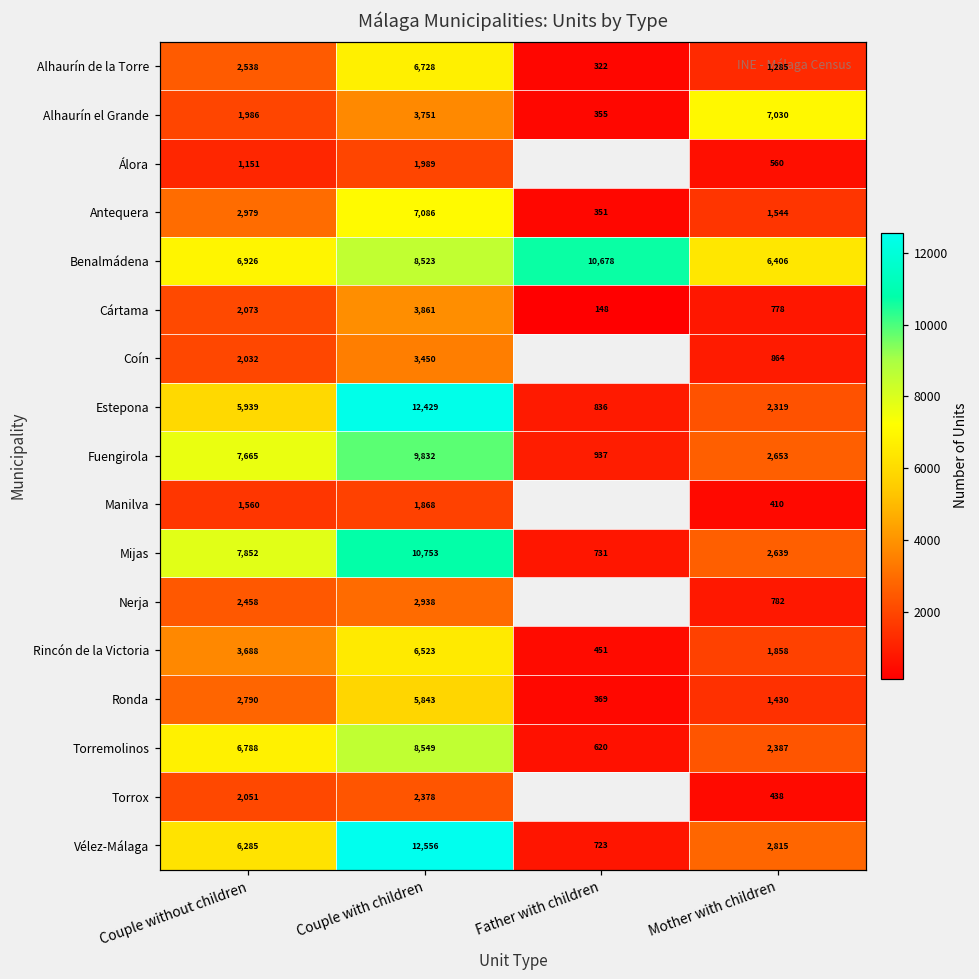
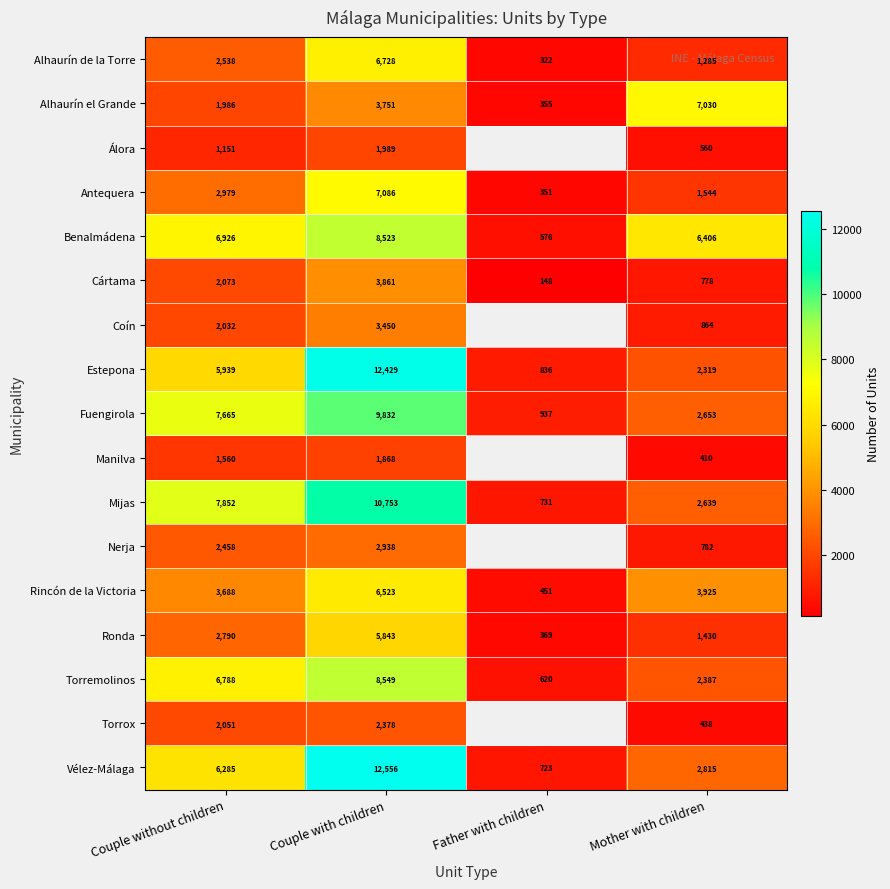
  {
    "Alhaurín de la Torre": {
      "Couple without children": "2,538",
      "Couple with children": "6,728",
      "Father with children": "322"
    },
    "Alhaurín el Grande": {
      "Couple without children": "1,986",
      "Couple with children": "3,751",
      "Father with children": "355",
      "Mother with children": "7,030"
    },
    "Álora": {
      "Couple without children": "1,151",
      "Couple with children": "1,989",
      "Mother with children": "560"
    },
    "Antequera": {
      "Couple without children": "2,979",
      "Couple with children": "7,086",
      "Father with children": "351",
      "Mother with children": "1,544"
    },
    "Benalmádena": {
      "Couple without children": "6,926",
      "Couple with children": "8,523",
-     "Father with children": "10,678",
+     "Father with children": "576",
      "Mother with children": "6,406"
    },
    "Cártama": {
      "Couple without children": "2,073",
      "Couple with children": "3,861",
      "Father with children": "148",
      "Mother with children": "778"
    },
    "Coín": {
      "Couple without children": "2,032",
      "Couple with children": "3,450",
      "Mother with children": "864"
    },
    "Estepona": {
      "Couple without children": "5,939",
      "Couple with children": "12,429",
      "Father with children": "836",
      "Mother with children": "2,319"
    },
    "Fuengirola": {
      "Couple without children": "7,665",
      "Couple with children": "9,832",
      "Father with children": "937",
      "Mother with children": "2,653"
    },
    "Manilva": {
      "Couple without children": "1,560",
      "Couple with children": "1,868",
      "Mother with children": "410"
    },
    "Mijas": {
      "Couple without children": "7,852",
      "Couple with children": "10,753",
      "Father with children": "731",
      "Mother with children": "2,639"
    },
    "Nerja": {
      "Couple without children": "2,458",
      "Couple with children": "2,938",
      "Mother with children": "782"
    },
    "Rincón de la Victoria": {
      "Couple without children": "3,688",
      "Couple with children": "6,523",
      "Father with children": "451",
-     "Mother with children": "1,858"
+     "Mother with children": "3,925"
    },
    "Ronda": {
      "Couple without children": "2,790",
      "Couple with children": "5,843",
      "Father with children": "369",
      "Mother with children": "1,430"
    },
    "Torremolinos": {
      "Couple without children": "6,788",
      "Couple with children": "8,549",
      "Father with children": "620",
      "Mother with children": "2,387"
    },
    "Torrox": {
      "Couple without children": "2,051",
      "Couple with children": "2,378",
      "Mother with children": "438"
    },
    "Vélez-Málaga": {
      "Couple without children": "6,285",
      "Couple with children": "12,556",
      "Father with children": "723",
      "Mother with children": "2,815"
    }
  }
